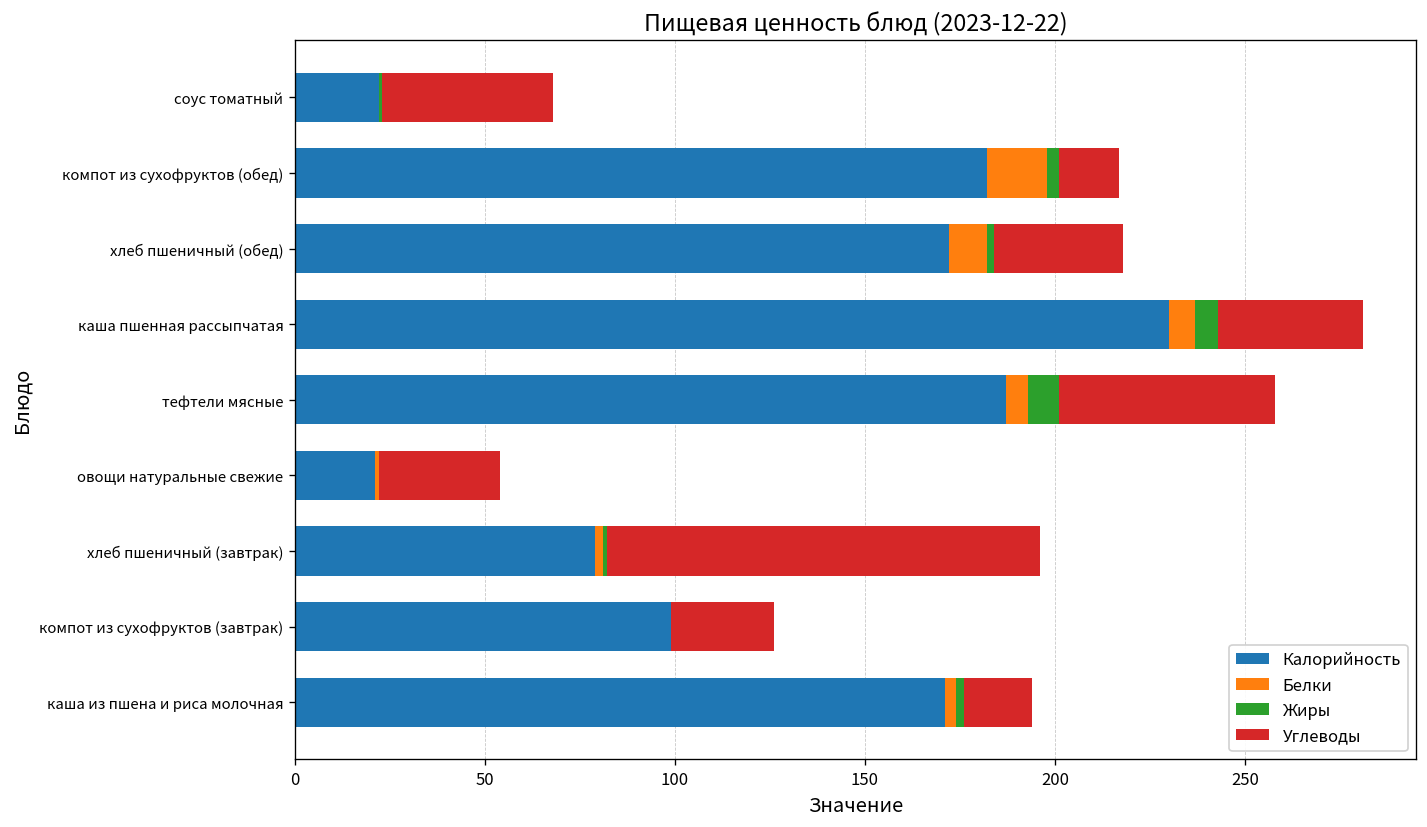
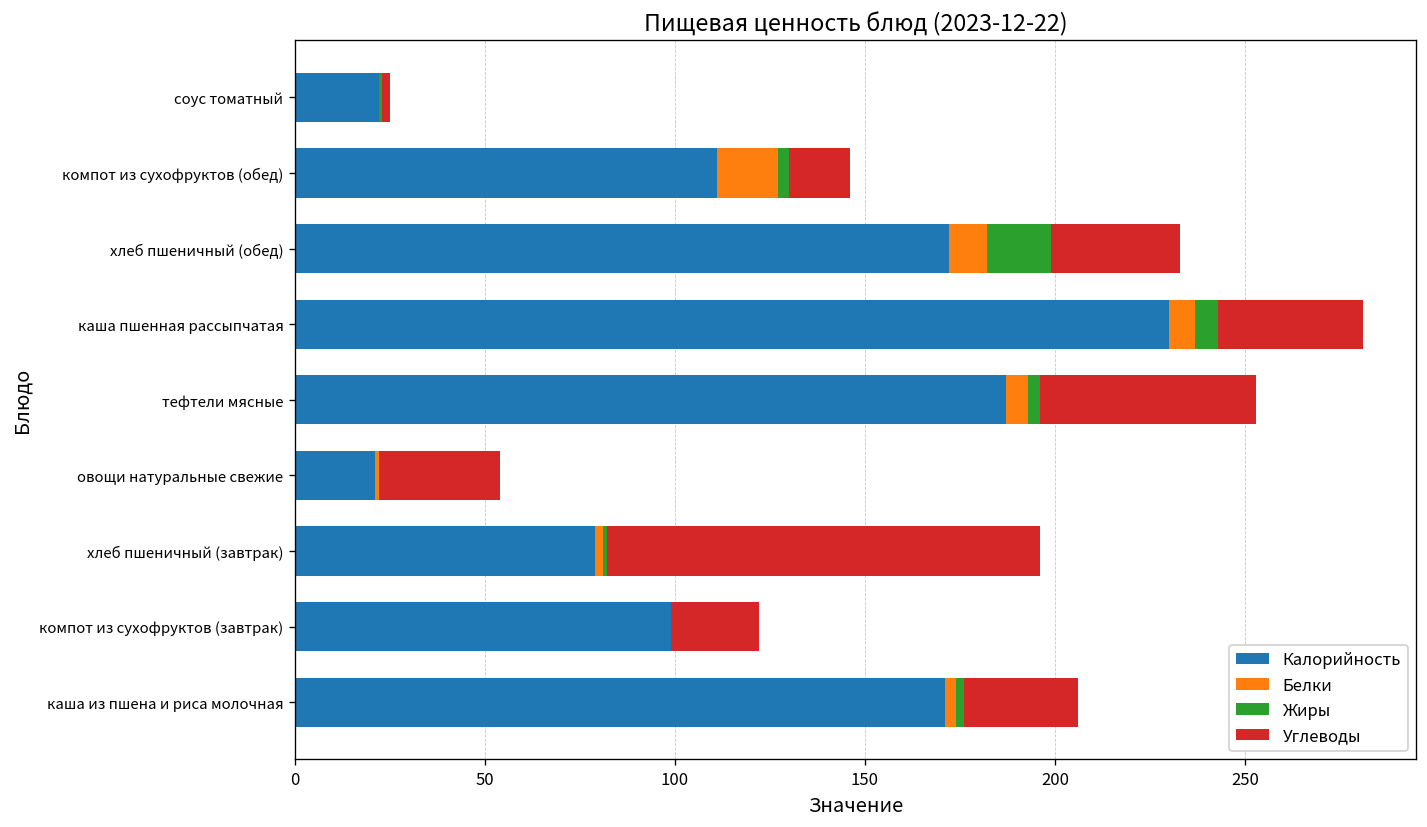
  {
    "Калорийность": {
      "соус томатный": 22,
-     "компот из сухофруктов (обед)": 182,
+     "компот из сухофруктов (обед)": 111,
      "хлеб пшеничный (обед)": 172,
      "каша пшенная рассыпчатая": 230,
      "тефтели мясные": 187,
      "овощи натуральные свежие": 21,
      "хлеб пшеничный (завтрак)": 79,
      "компот из сухофруктов (завтрак)": 99,
      "каша из пшена и риса молочная": 171
    },
    "Белки": {
      "соус томатный": 0,
      "компот из сухофруктов (обед)": 16,
      "хлеб пшеничный (обед)": 10,
      "каша пшенная рассыпчатая": 7,
      "тефтели мясные": 6,
      "овощи натуральные свежие": 1,
      "хлеб пшеничный (завтрак)": 2,
      "компот из сухофруктов (завтрак)": 0,
      "каша из пшена и риса молочная": 3
    },
    "Жиры": {
      "соус томатный": 1,
      "компот из сухофруктов (обед)": 3,
-     "хлеб пшеничный (обед)": 2,
+     "хлеб пшеничный (обед)": 17,
      "каша пшенная рассыпчатая": 6,
-     "тефтели мясные": 8,
+     "тефтели мясные": 3,
      "овощи натуральные свежие": 0,
      "хлеб пшеничный (завтрак)": 1,
      "компот из сухофруктов (завтрак)": 0,
      "каша из пшена и риса молочная": 2
    },
    "Углеводы": {
-     "соус томатный": 45,
+     "соус томатный": 2,
      "компот из сухофруктов (обед)": 16,
      "хлеб пшеничный (обед)": 34,
      "каша пшенная рассыпчатая": 38,
      "тефтели мясные": 57,
      "овощи натуральные свежие": 32,
      "хлеб пшеничный (завтрак)": 114,
-     "компот из сухофруктов (завтрак)": 27,
-     "каша из пшена и риса молочная": 18
+     "компот из сухофруктов (завтрак)": 23,
+     "каша из пшена и риса молочная": 30
    }
  }
